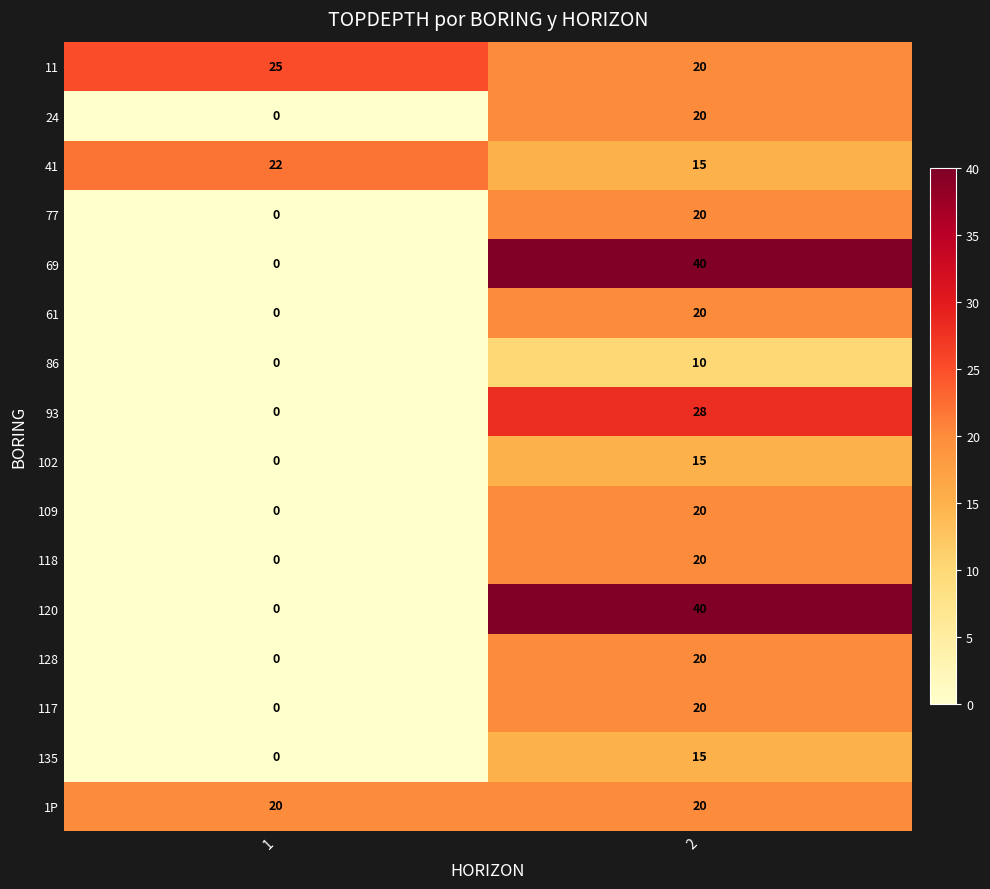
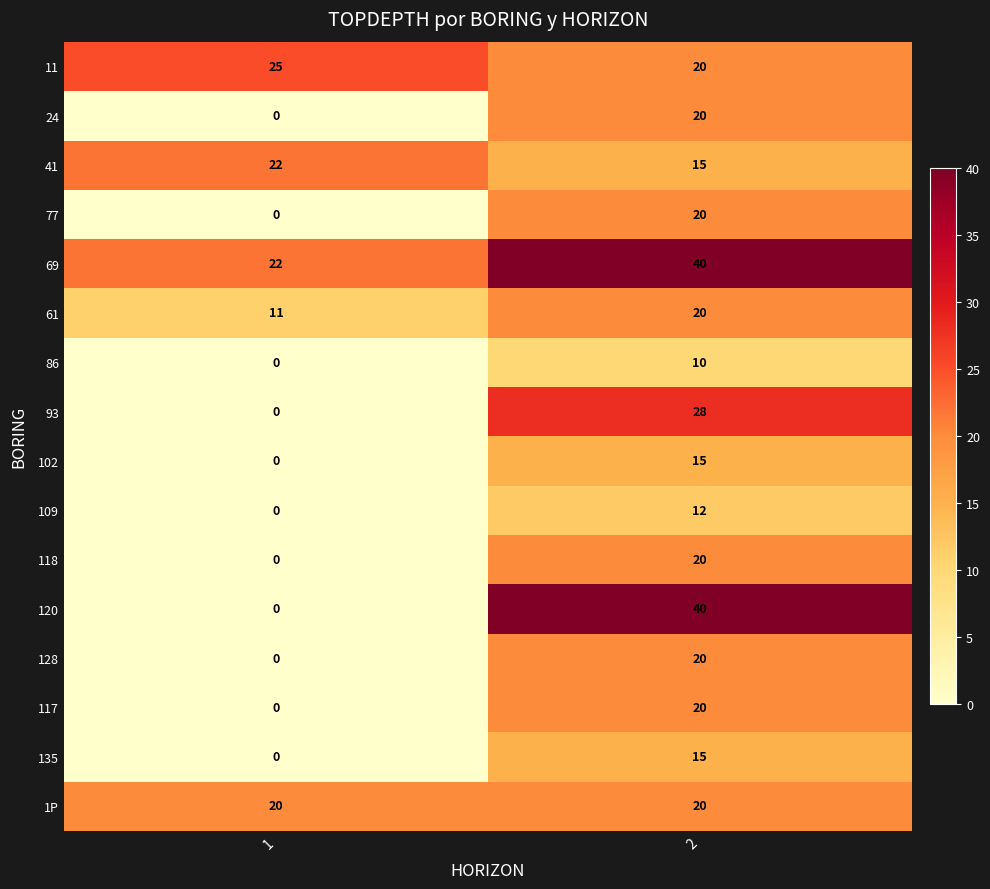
  {
    "11": {
      "1": 25,
      "2": 20
    },
    "24": {
      "1": 0,
      "2": 20
    },
    "41": {
      "1": 22,
      "2": 15
    },
    "77": {
      "1": 0,
      "2": 20
    },
    "69": {
-     "1": 0,
+     "1": 22,
      "2": 40
    },
    "61": {
-     "1": 0,
+     "1": 11,
      "2": 20
    },
    "86": {
      "1": 0,
      "2": 10
    },
    "93": {
      "1": 0,
      "2": 28
    },
    "102": {
      "1": 0,
      "2": 15
    },
    "109": {
      "1": 0,
-     "2": 20
+     "2": 12
    },
    "118": {
      "1": 0,
      "2": 20
    },
    "120": {
      "1": 0,
      "2": 40
    },
    "128": {
      "1": 0,
      "2": 20
    },
    "117": {
      "1": 0,
      "2": 20
    },
    "135": {
      "1": 0,
      "2": 15
    },
    "1P": {
      "1": 20,
      "2": 20
    }
  }
